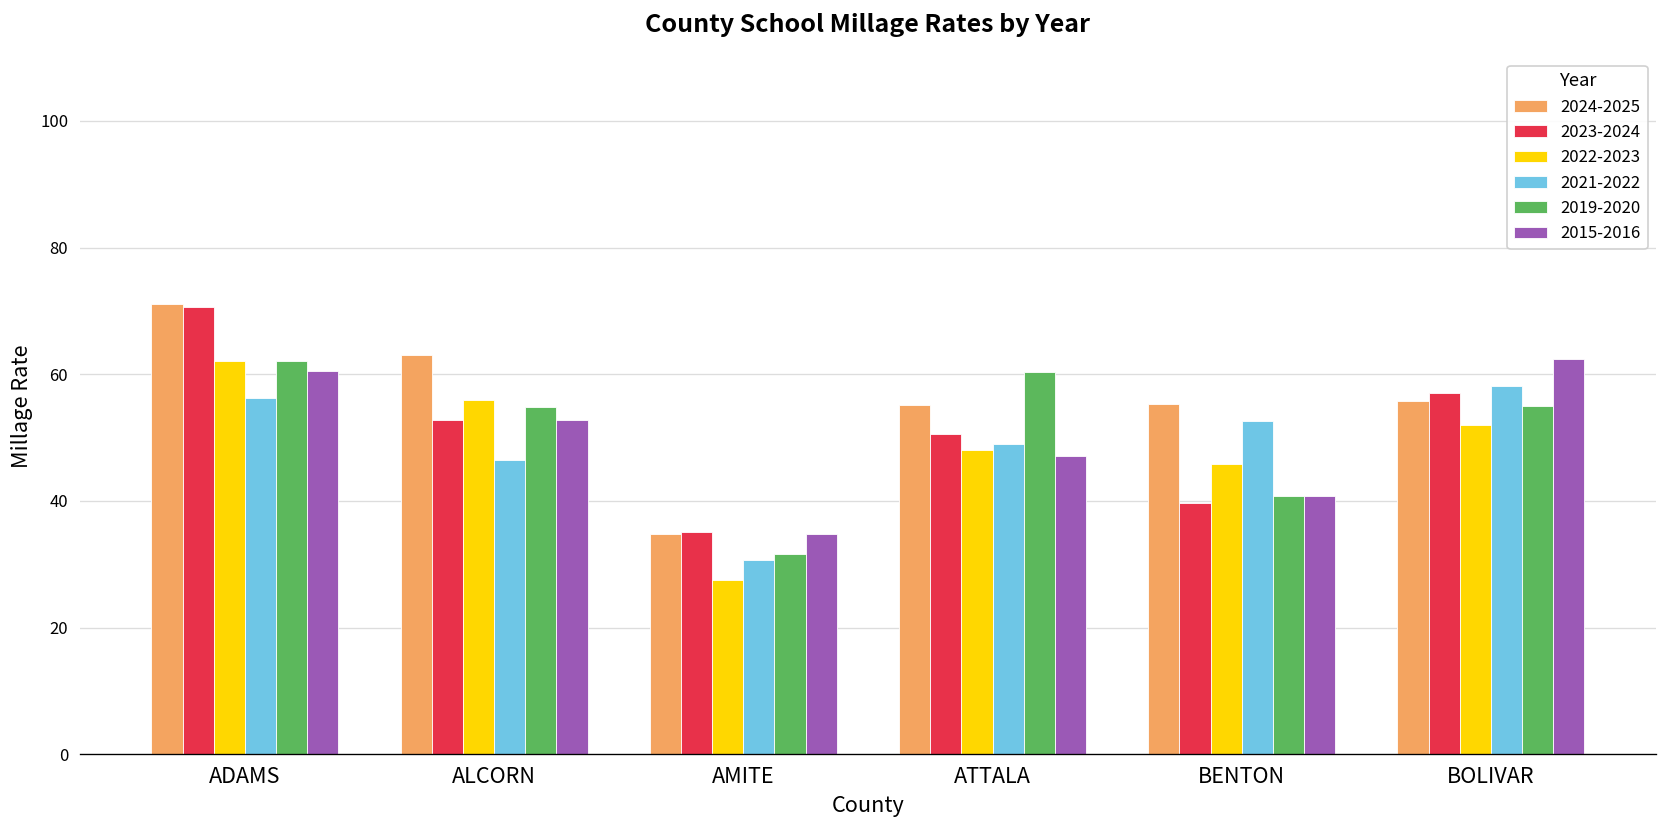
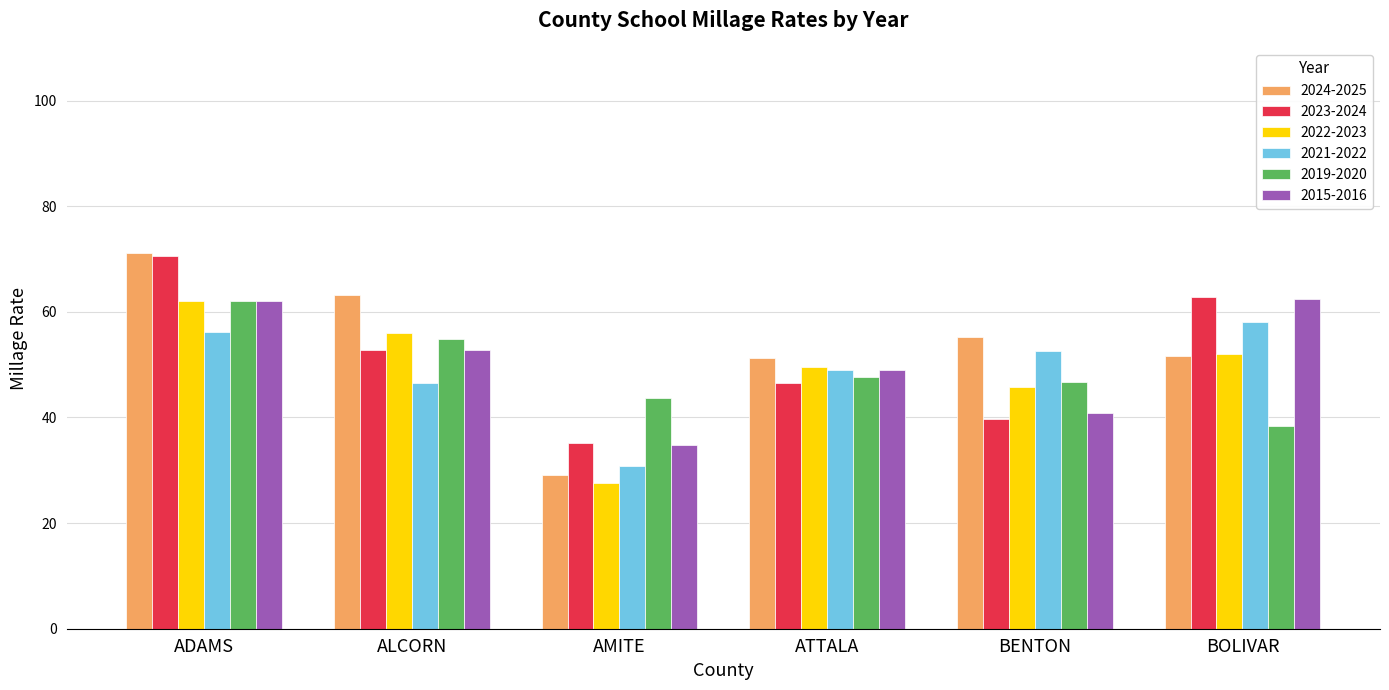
  {
    "2024-2025": {
      "ADAMS": 71,
      "ALCORN": 63,
-     "AMITE": 35,
-     "ATTALA": 55,
+     "AMITE": 29,
+     "ATTALA": 51,
      "BENTON": 55,
-     "BOLIVAR": 56
+     "BOLIVAR": 52
    },
    "2023-2024": {
      "ADAMS": 71,
      "ALCORN": 53,
      "AMITE": 35,
-     "ATTALA": 51,
+     "ATTALA": 46,
      "BENTON": 40,
-     "BOLIVAR": 57
+     "BOLIVAR": 63
    },
    "2022-2023": {
      "ADAMS": 62,
      "ALCORN": 56,
      "AMITE": 28,
-     "ATTALA": 48,
+     "ATTALA": 50,
      "BENTON": 46,
      "BOLIVAR": 52
    },
    "2021-2022": {
      "ADAMS": 56,
      "ALCORN": 47,
      "AMITE": 31,
      "ATTALA": 49,
      "BENTON": 53,
      "BOLIVAR": 58
    },
    "2019-2020": {
      "ADAMS": 62,
      "ALCORN": 55,
-     "AMITE": 32,
-     "ATTALA": 60,
-     "BENTON": 41,
-     "BOLIVAR": 55
+     "AMITE": 44,
+     "ATTALA": 48,
+     "BENTON": 47,
+     "BOLIVAR": 38
    },
    "2015-2016": {
-     "ADAMS": 61,
+     "ADAMS": 62,
      "ALCORN": 53,
      "AMITE": 35,
-     "ATTALA": 47,
+     "ATTALA": 49,
      "BENTON": 41,
      "BOLIVAR": 62
    }
  }
